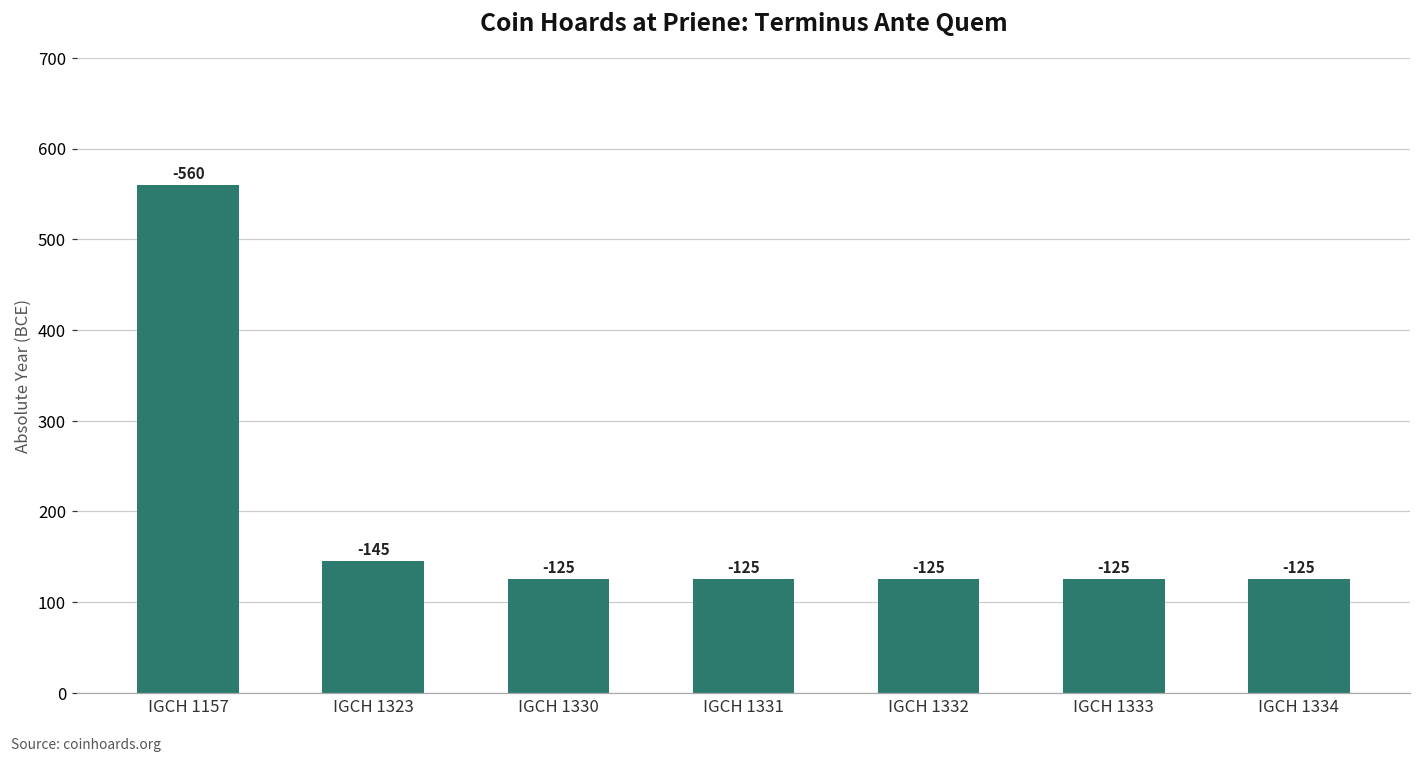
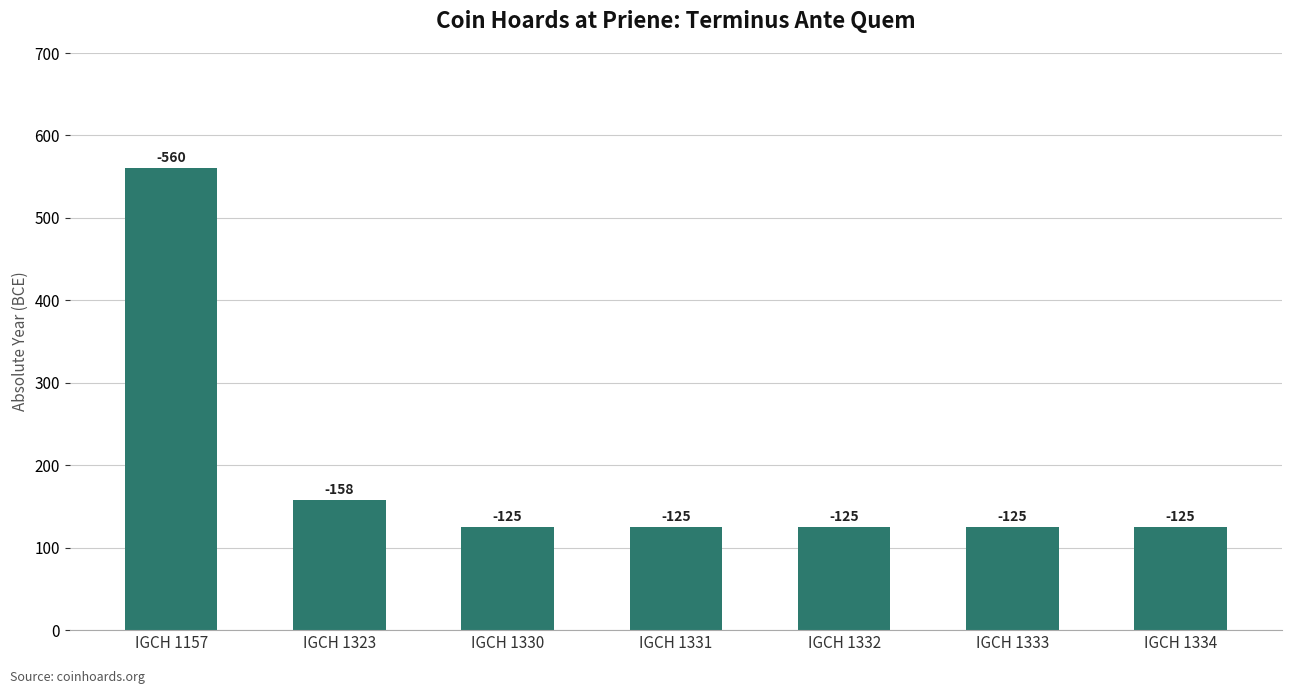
  {
-   "IGCH 1323": -145
+   "IGCH 1323": -158
  }
